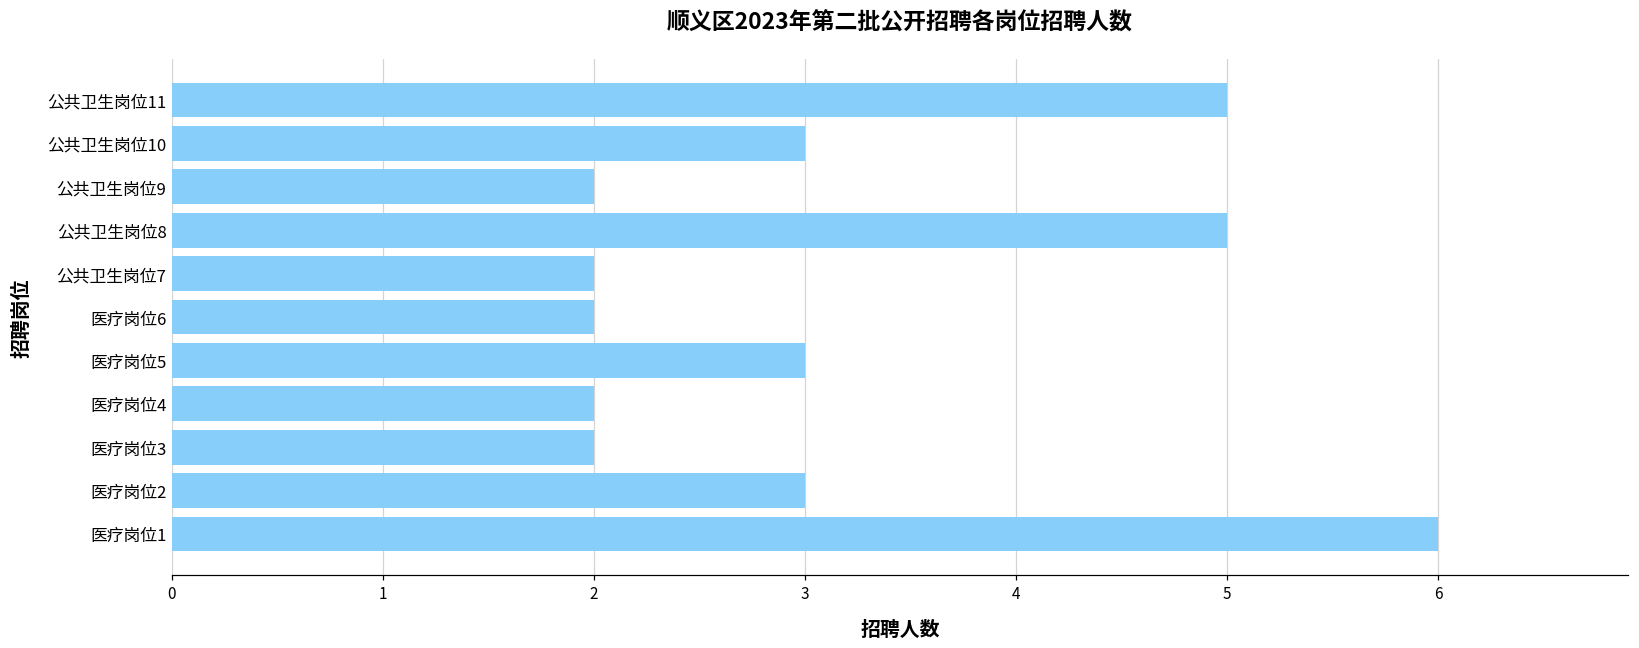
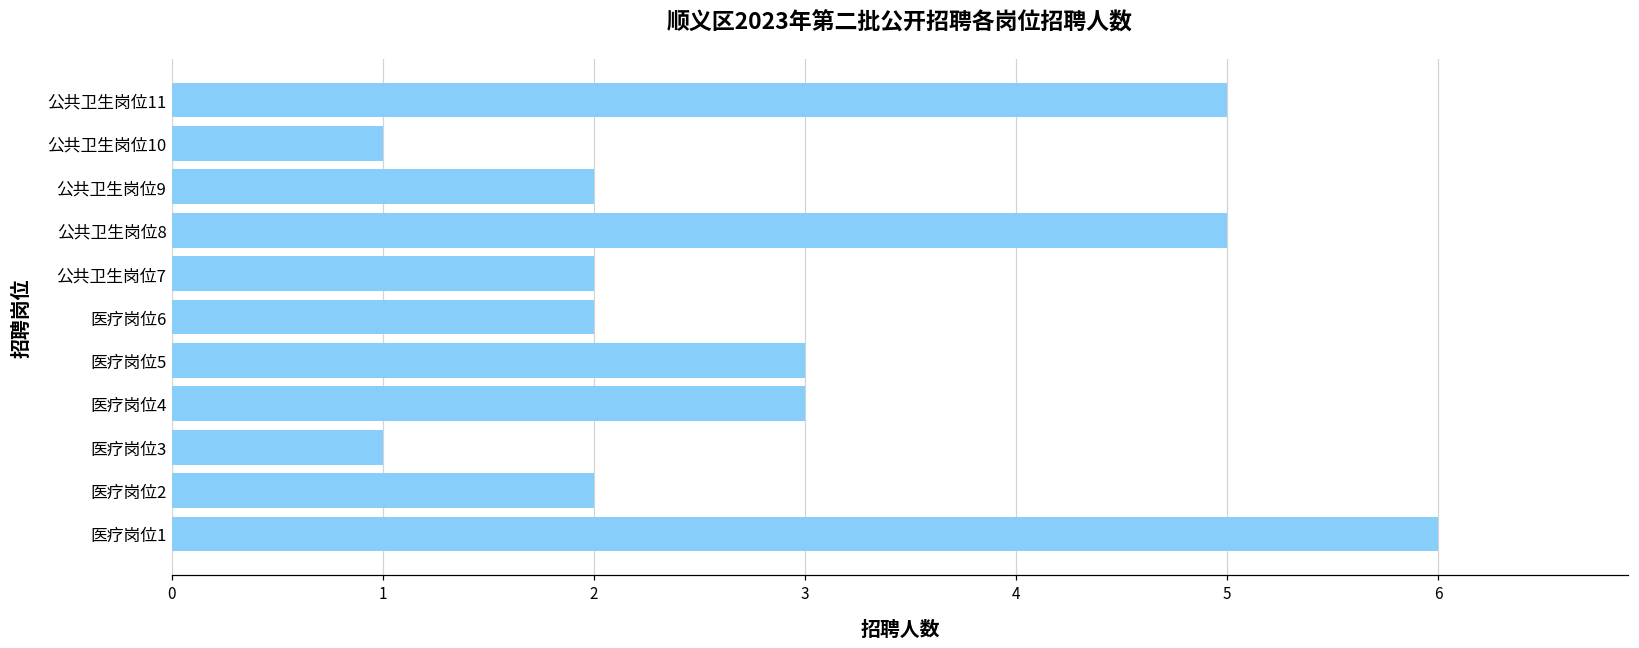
  {
    "公共卫生岗位11": 5,
-   "公共卫生岗位10": 3,
+   "公共卫生岗位10": 1,
    "公共卫生岗位9": 2,
    "公共卫生岗位8": 5,
    "公共卫生岗位7": 2,
    "医疗岗位6": 2,
    "医疗岗位5": 3,
-   "医疗岗位4": 2,
-   "医疗岗位3": 2,
-   "医疗岗位2": 3,
+   "医疗岗位4": 3,
+   "医疗岗位3": 1,
+   "医疗岗位2": 2,
    "医疗岗位1": 6
  }
